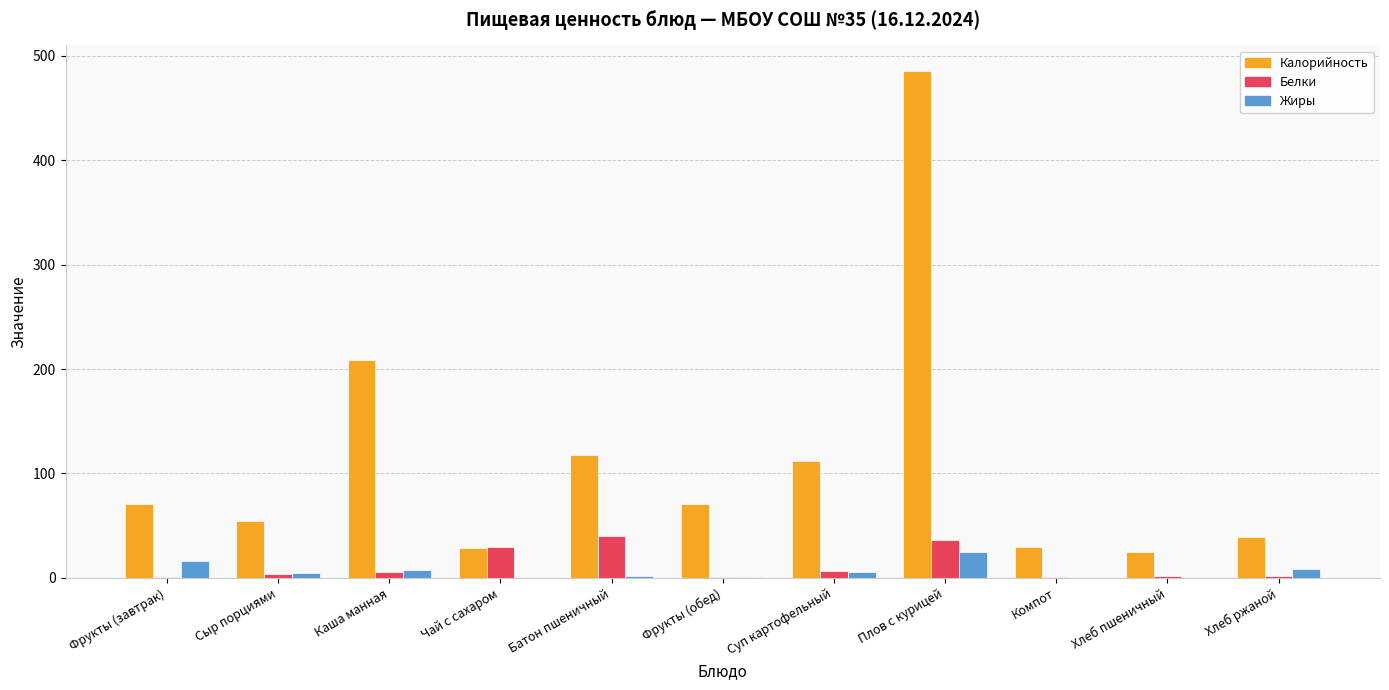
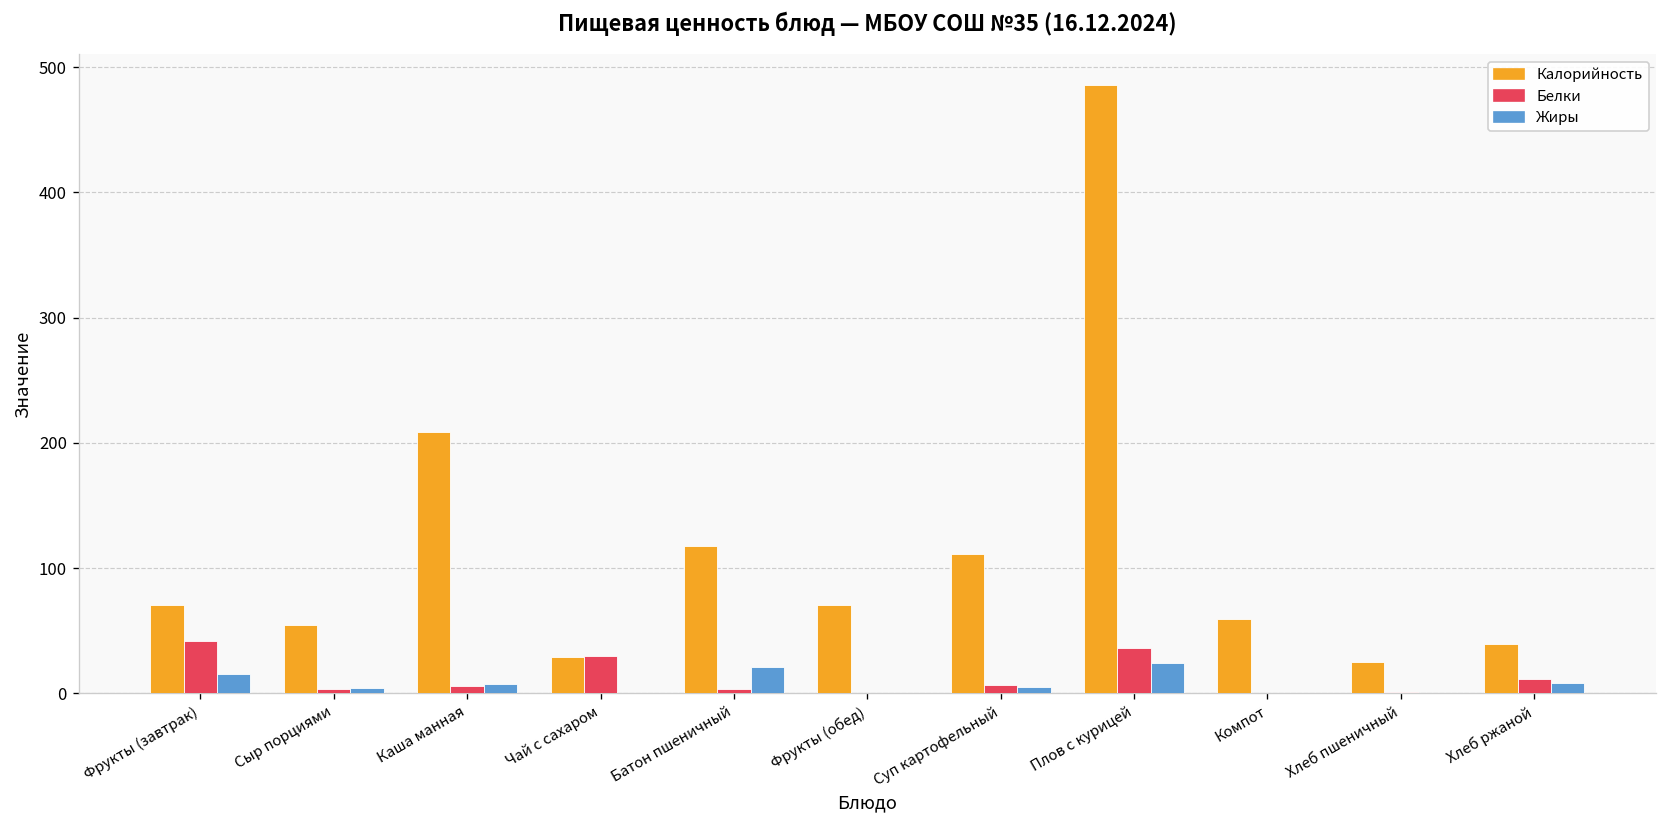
  {
    "Калорийность": {
      "Фрукты (завтрак)": 71,
      "Сыр порциями": 55,
      "Каша манная": 209,
      "Чай с сахаром": 29,
      "Батон пшеничный": 118,
      "Фрукты (обед)": 71,
      "Суп картофельный": 112,
      "Плов с курицей": 486,
-     "Компот": 30,
+     "Компот": 59,
      "Хлеб пшеничный": 25,
      "Хлеб ржаной": 40
    },
    "Белки": {
-     "Фрукты (завтрак)": 1,
+     "Фрукты (завтрак)": 42,
      "Сыр порциями": 3,
      "Каша манная": 6,
      "Чай с сахаром": 30,
-     "Батон пшеничный": 40,
+     "Батон пшеничный": 3,
      "Суп картофельный": 7,
      "Плов с курицей": 36,
-     "Хлеб ржаной": 1
+     "Хлеб ржаной": 11
    },
    "Жиры": {
      "Фрукты (завтрак)": 16,
      "Сыр порциями": 4,
      "Каша манная": 7,
      "Чай с сахаром": 0,
-     "Батон пшеничный": 1,
+     "Батон пшеничный": 21,
      "Суп картофельный": 6,
      "Плов с курицей": 25,
      "Компот": 0,
      "Хлеб ржаной": 8
    }
  }
